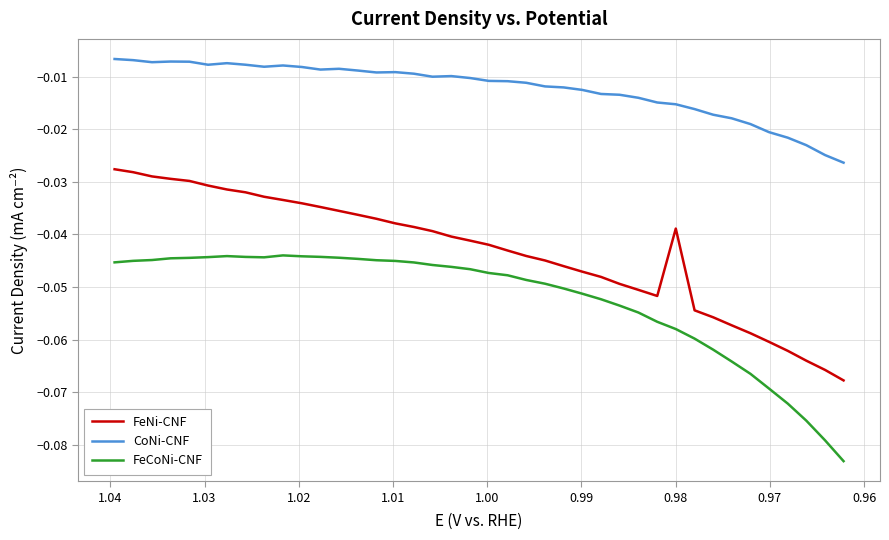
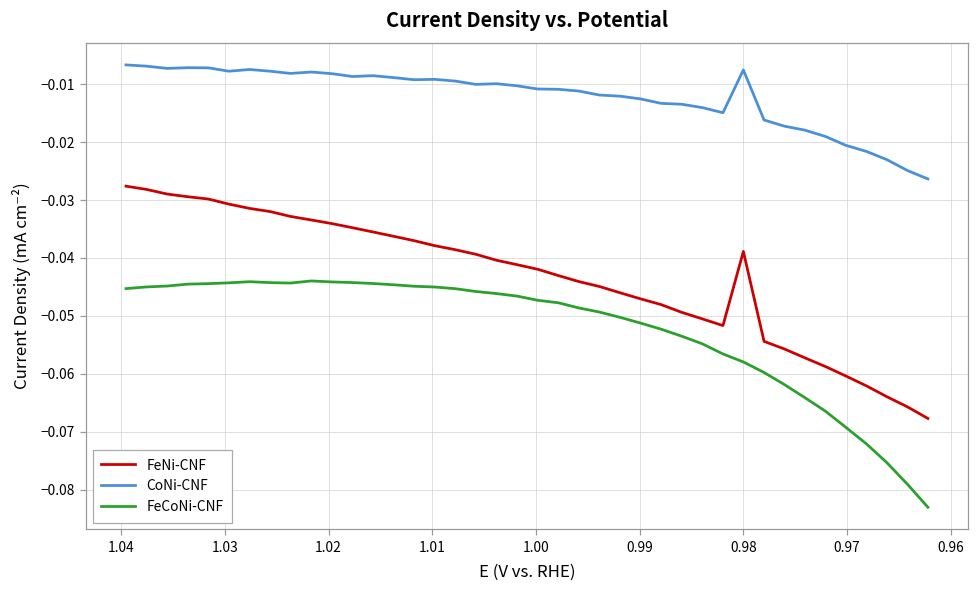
  {
    "FeNi-CNF": {
      "0.98": -0.039
    },
    "CoNi-CNF": {
-     "0.98": -0.015
+     "0.98": -0.008
    },
    "FeCoNi-CNF": {
      "0.98": -0.058
    }
  }
